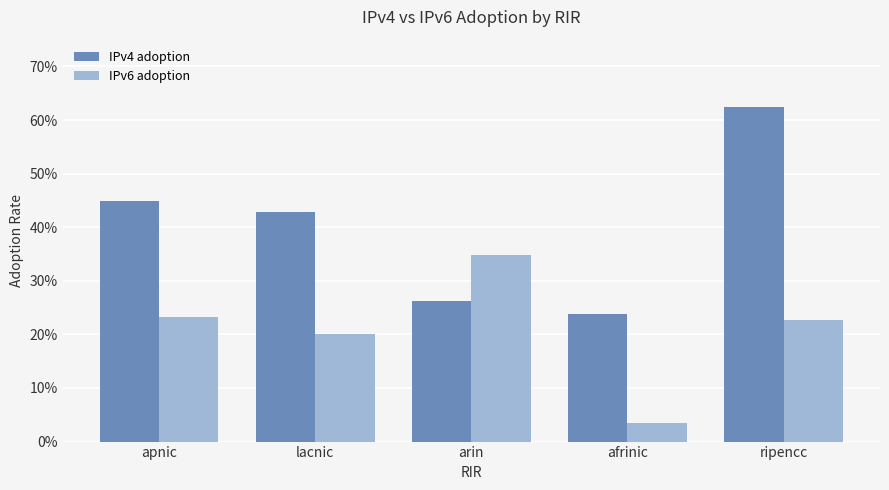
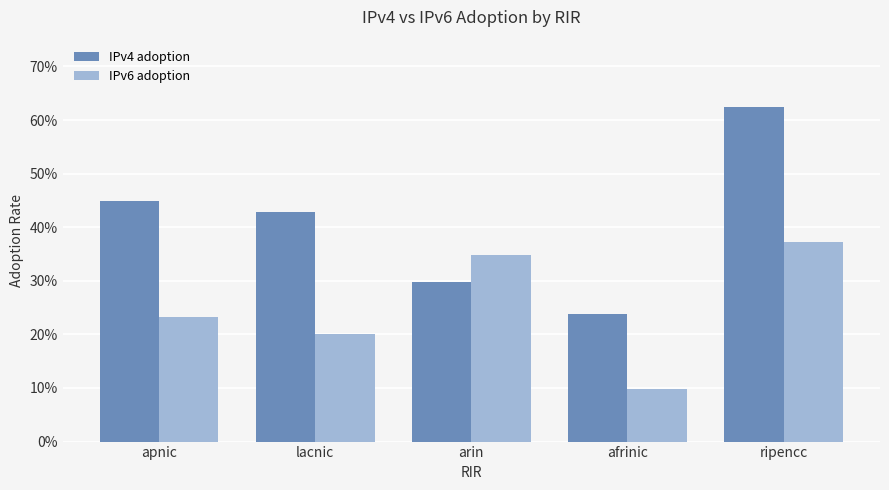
  {
    "IPv4 adoption": {
      "apnic": "45%",
      "lacnic": "43%",
-     "arin": "26%",
+     "arin": "30%",
      "afrinic": "24%",
      "ripencc": "62%"
    },
    "IPv6 adoption": {
      "apnic": "23%",
      "lacnic": "20%",
      "arin": "35%",
-     "afrinic": "3%",
-     "ripencc": "23%"
+     "afrinic": "10%",
+     "ripencc": "37%"
    }
  }
